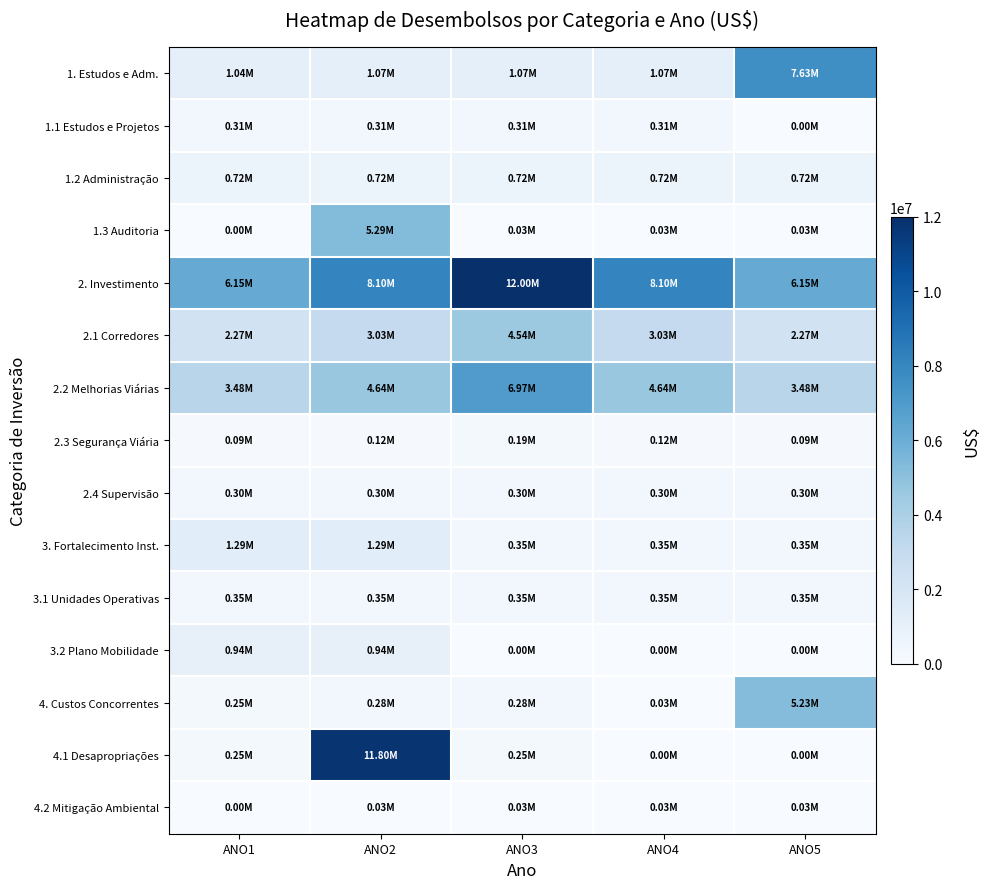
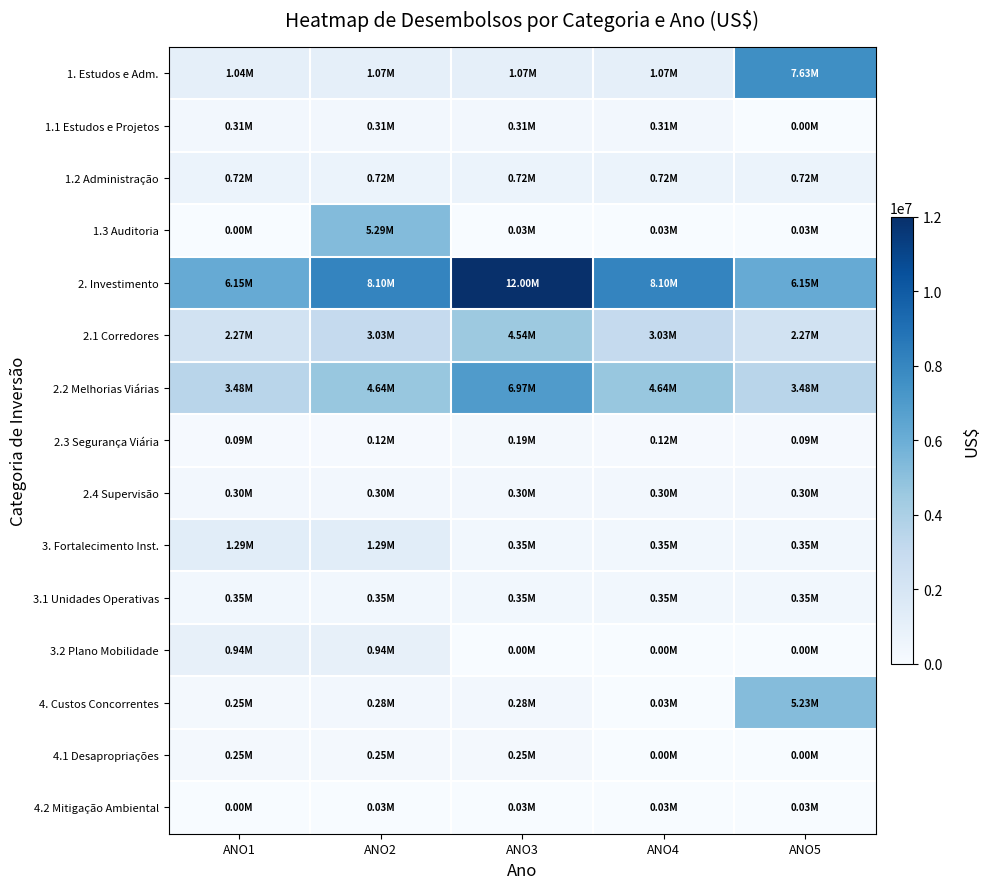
  {
    "1. Estudos e Adm.": {
      "ANO1": "1.04M",
      "ANO2": "1.07M",
      "ANO3": "1.07M",
      "ANO4": "1.07M",
      "ANO5": "7.63M"
    },
    "1.1 Estudos e Projetos": {
      "ANO1": "0.31M",
      "ANO2": "0.31M",
      "ANO3": "0.31M",
      "ANO4": "0.31M",
      "ANO5": "0.00M"
    },
    "1.2 Administração": {
      "ANO1": "0.72M",
      "ANO2": "0.72M",
      "ANO3": "0.72M",
      "ANO4": "0.72M",
      "ANO5": "0.72M"
    },
    "1.3 Auditoria": {
      "ANO1": "0.00M",
      "ANO2": "5.29M",
      "ANO3": "0.03M",
      "ANO4": "0.03M",
      "ANO5": "0.03M"
    },
    "2. Investimento": {
      "ANO1": "6.15M",
      "ANO2": "8.10M",
      "ANO3": "12.00M",
      "ANO4": "8.10M",
      "ANO5": "6.15M"
    },
    "2.1 Corredores": {
      "ANO1": "2.27M",
      "ANO2": "3.03M",
      "ANO3": "4.54M",
      "ANO4": "3.03M",
      "ANO5": "2.27M"
    },
    "2.2 Melhorias Viárias": {
      "ANO1": "3.48M",
      "ANO2": "4.64M",
      "ANO3": "6.97M",
      "ANO4": "4.64M",
      "ANO5": "3.48M"
    },
    "2.3 Segurança Viária": {
      "ANO1": "0.09M",
      "ANO2": "0.12M",
      "ANO3": "0.19M",
      "ANO4": "0.12M",
      "ANO5": "0.09M"
    },
    "2.4 Supervisão": {
      "ANO1": "0.30M",
      "ANO2": "0.30M",
      "ANO3": "0.30M",
      "ANO4": "0.30M",
      "ANO5": "0.30M"
    },
    "3. Fortalecimento Inst.": {
      "ANO1": "1.29M",
      "ANO2": "1.29M",
      "ANO3": "0.35M",
      "ANO4": "0.35M",
      "ANO5": "0.35M"
    },
    "3.1 Unidades Operativas": {
      "ANO1": "0.35M",
      "ANO2": "0.35M",
      "ANO3": "0.35M",
      "ANO4": "0.35M",
      "ANO5": "0.35M"
    },
    "3.2 Plano Mobilidade": {
      "ANO1": "0.94M",
      "ANO2": "0.94M",
      "ANO3": "0.00M",
      "ANO4": "0.00M",
      "ANO5": "0.00M"
    },
    "4. Custos Concorrentes": {
      "ANO1": "0.25M",
      "ANO2": "0.28M",
      "ANO3": "0.28M",
      "ANO4": "0.03M",
      "ANO5": "5.23M"
    },
    "4.1 Desapropriações": {
      "ANO1": "0.25M",
-     "ANO2": "11.80M",
+     "ANO2": "0.25M",
      "ANO3": "0.25M",
      "ANO4": "0.00M",
      "ANO5": "0.00M"
    },
    "4.2 Mitigação Ambiental": {
      "ANO1": "0.00M",
      "ANO2": "0.03M",
      "ANO3": "0.03M",
      "ANO4": "0.03M",
      "ANO5": "0.03M"
    }
  }
